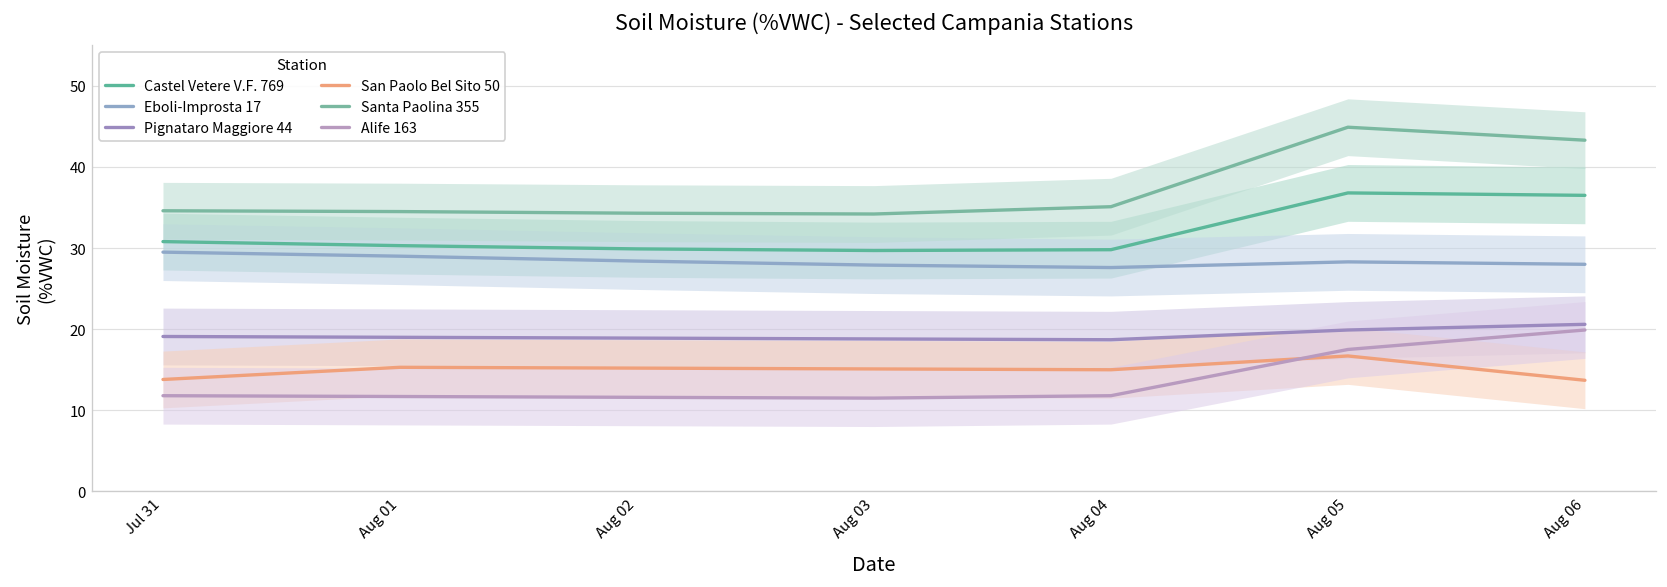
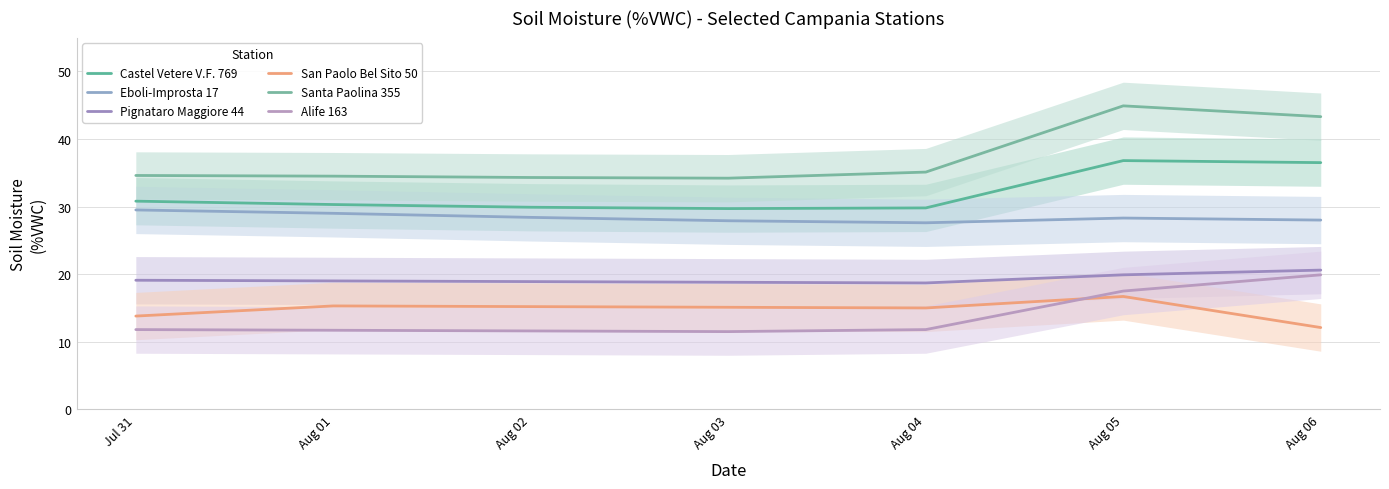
  {
    "San Paolo Bel Sito 50": {
      "Jul 31": 14,
      "Aug 05": 17,
-     "Aug 06": 14
+     "Aug 06": 12
    }
  }
